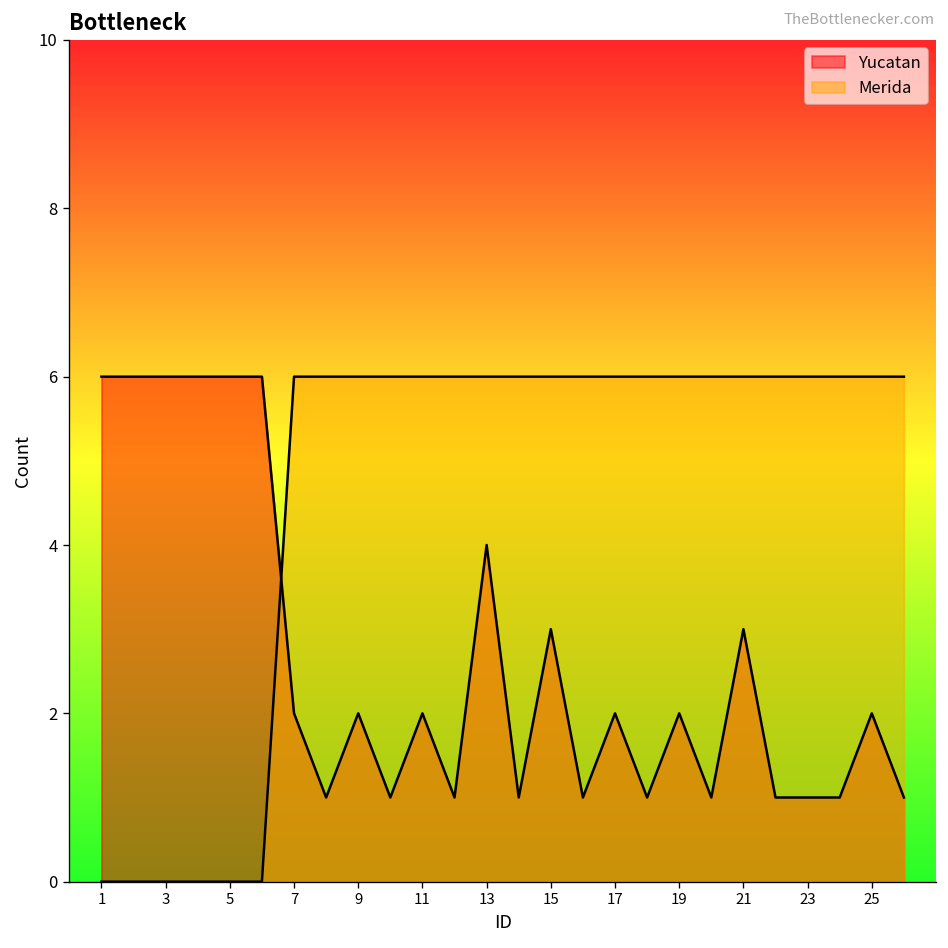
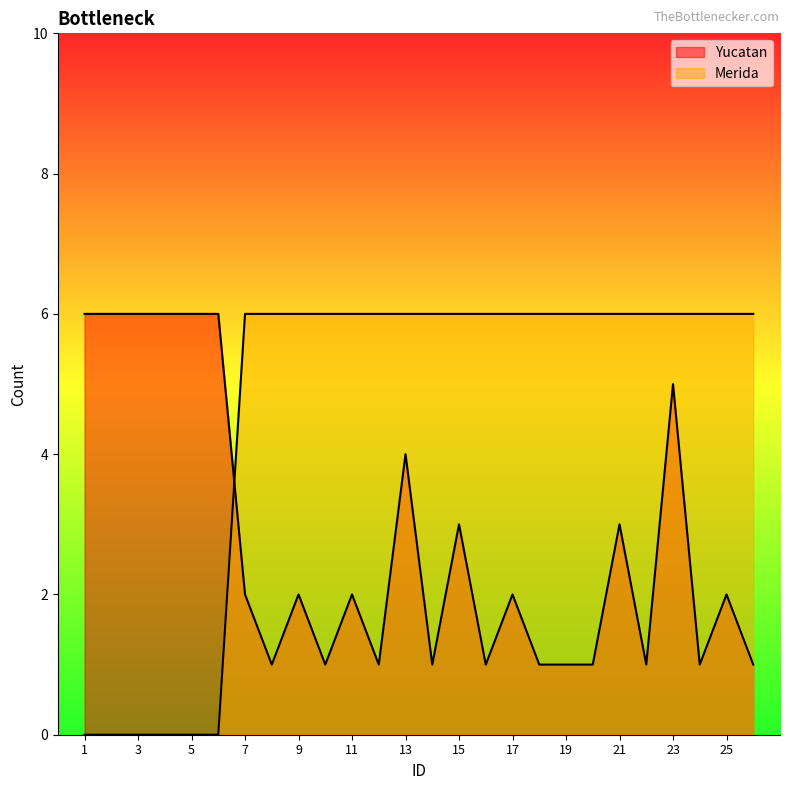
  {
    "Yucatan": {
      "1": 6,
      "3": 6,
      "5": 6,
      "7": 2,
      "9": 2,
      "11": 2,
      "13": 4,
      "15": 3,
      "17": 2,
-     "19": 2,
+     "19": 1,
      "21": 3,
-     "23": 1,
+     "23": 5,
      "25": 2
    },
    "Merida": {
      "1": 0,
      "3": 0,
      "5": 0,
      "7": 6,
      "9": 6,
      "11": 6,
      "13": 6,
      "15": 6,
      "17": 6,
      "19": 6,
      "21": 6,
      "23": 6,
      "25": 6
    }
  }
